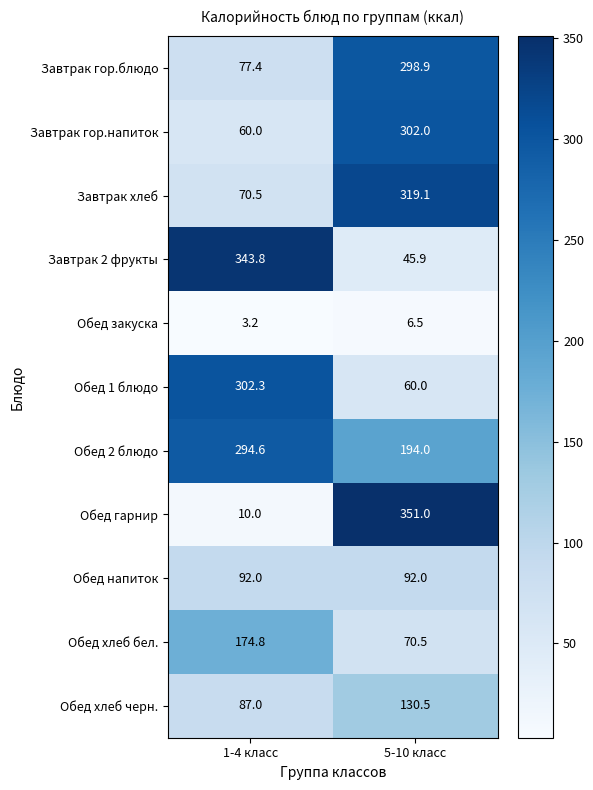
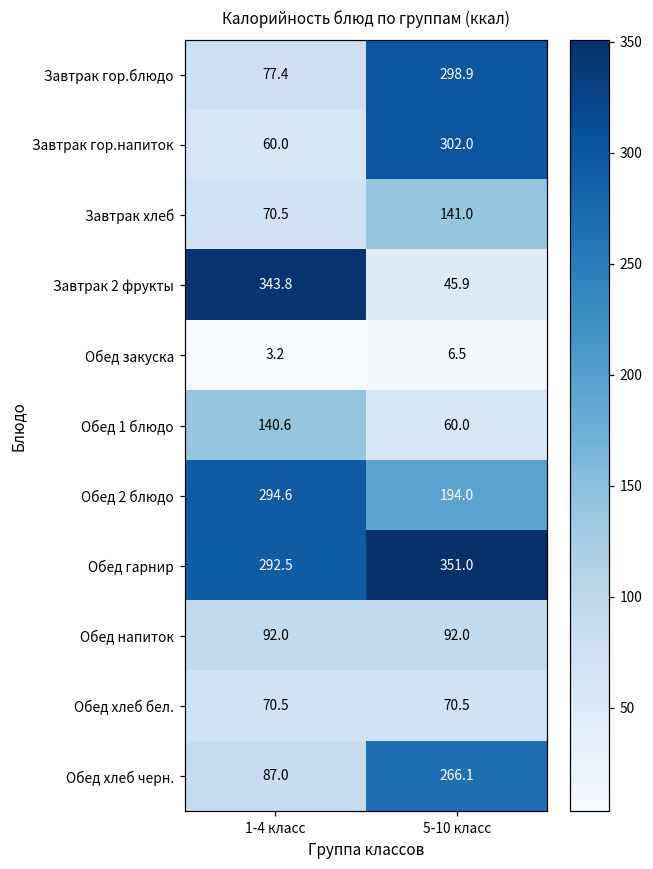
  {
    "Завтрак гор.блюдо": {
      "1-4 класс": 77.4,
      "5-10 класс": 298.9
    },
    "Завтрак гор.напиток": {
      "1-4 класс": 60.0,
      "5-10 класс": 302.0
    },
    "Завтрак хлеб": {
      "1-4 класс": 70.5,
-     "5-10 класс": 319.1
+     "5-10 класс": 141.0
    },
    "Завтрак 2 фрукты": {
      "1-4 класс": 343.8,
      "5-10 класс": 45.9
    },
    "Обед закуска": {
      "1-4 класс": 3.2,
      "5-10 класс": 6.5
    },
    "Обед 1 блюдо": {
-     "1-4 класс": 302.3,
+     "1-4 класс": 140.6,
      "5-10 класс": 60.0
    },
    "Обед 2 блюдо": {
      "1-4 класс": 294.6,
      "5-10 класс": 194.0
    },
    "Обед гарнир": {
-     "1-4 класс": 10.0,
+     "1-4 класс": 292.5,
      "5-10 класс": 351.0
    },
    "Обед напиток": {
      "1-4 класс": 92.0,
      "5-10 класс": 92.0
    },
    "Обед хлеб бел.": {
-     "1-4 класс": 174.8,
+     "1-4 класс": 70.5,
      "5-10 класс": 70.5
    },
    "Обед хлеб черн.": {
      "1-4 класс": 87.0,
-     "5-10 класс": 130.5
+     "5-10 класс": 266.1
    }
  }
